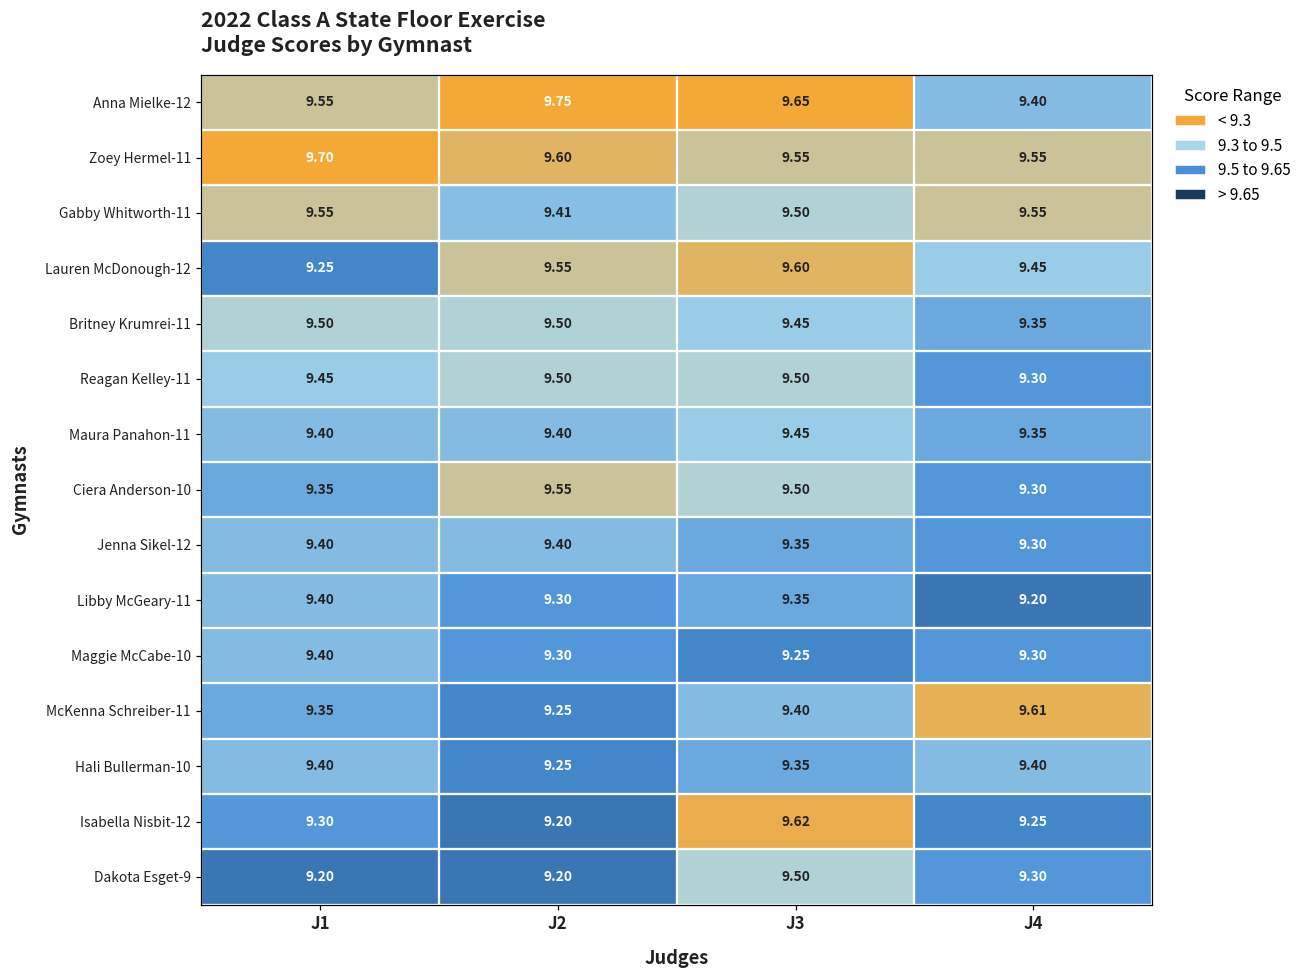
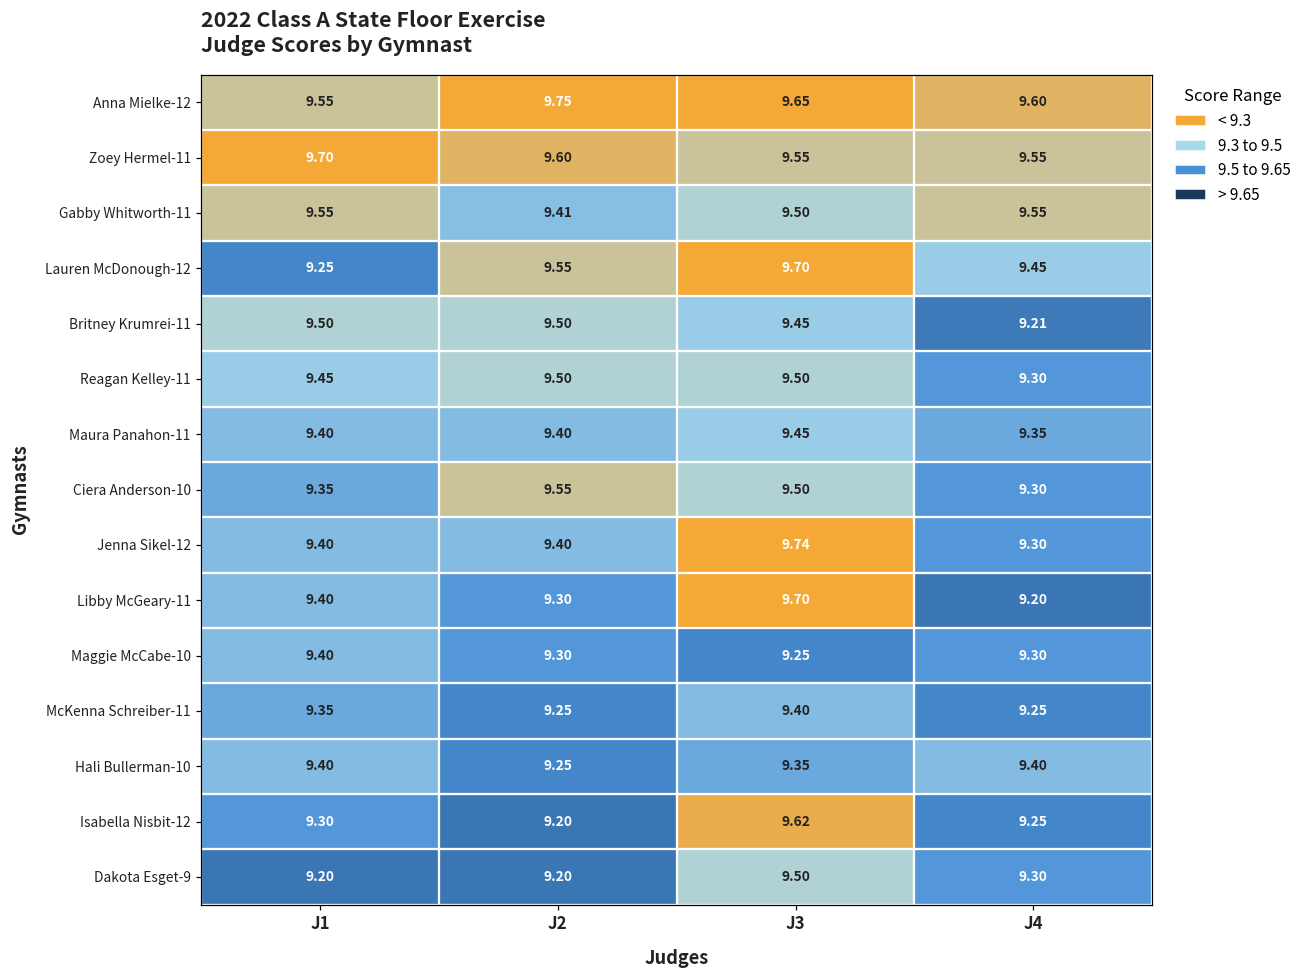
  {
    "Anna Mielke-12": {
      "J1": 9.55,
      "J2": 9.75,
      "J3": 9.65,
-     "J4": 9.40
+     "J4": 9.60
    },
    "Zoey Hermel-11": {
      "J1": 9.70,
      "J2": 9.60,
      "J3": 9.55,
      "J4": 9.55
    },
    "Gabby Whitworth-11": {
      "J1": 9.55,
      "J2": 9.41,
      "J3": 9.50,
      "J4": 9.55
    },
    "Lauren McDonough-12": {
      "J1": 9.25,
      "J2": 9.55,
-     "J3": 9.60,
+     "J3": 9.70,
      "J4": 9.45
    },
    "Britney Krumrei-11": {
      "J1": 9.50,
      "J2": 9.50,
      "J3": 9.45,
-     "J4": 9.35
+     "J4": 9.21
    },
    "Reagan Kelley-11": {
      "J1": 9.45,
      "J2": 9.50,
      "J3": 9.50,
      "J4": 9.30
    },
    "Maura Panahon-11": {
      "J1": 9.40,
      "J2": 9.40,
      "J3": 9.45,
      "J4": 9.35
    },
    "Ciera Anderson-10": {
      "J1": 9.35,
      "J2": 9.55,
      "J3": 9.50,
      "J4": 9.30
    },
    "Jenna Sikel-12": {
      "J1": 9.40,
      "J2": 9.40,
-     "J3": 9.35,
+     "J3": 9.74,
      "J4": 9.30
    },
    "Libby McGeary-11": {
      "J1": 9.40,
      "J2": 9.30,
-     "J3": 9.35,
+     "J3": 9.70,
      "J4": 9.20
    },
    "Maggie McCabe-10": {
      "J1": 9.40,
      "J2": 9.30,
      "J3": 9.25,
      "J4": 9.30
    },
    "McKenna Schreiber-11": {
      "J1": 9.35,
      "J2": 9.25,
      "J3": 9.40,
-     "J4": 9.61
+     "J4": 9.25
    },
    "Hali Bullerman-10": {
      "J1": 9.40,
      "J2": 9.25,
      "J3": 9.35,
      "J4": 9.40
    },
    "Isabella Nisbit-12": {
      "J1": 9.30,
      "J2": 9.20,
      "J3": 9.62,
      "J4": 9.25
    },
    "Dakota Esget-9": {
      "J1": 9.20,
      "J2": 9.20,
      "J3": 9.50,
      "J4": 9.30
    }
  }
